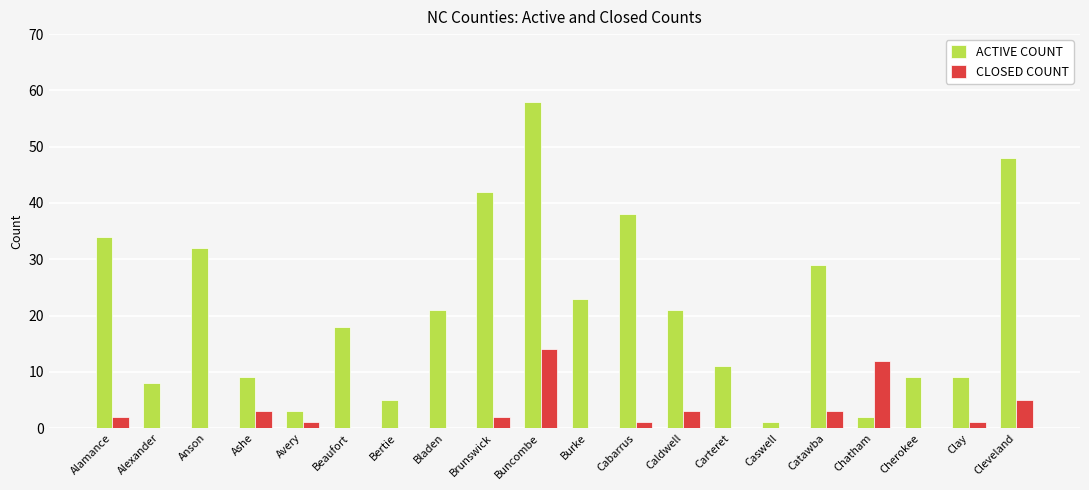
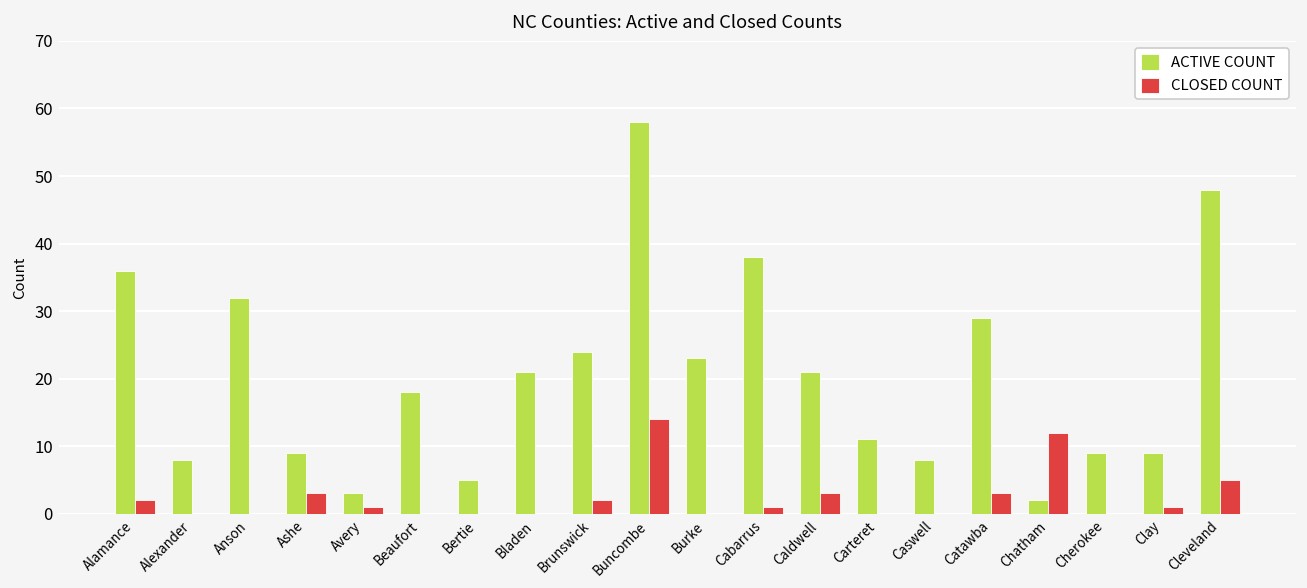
  {
    "ACTIVE COUNT": {
-     "Alamance": 34,
+     "Alamance": 36,
      "Alexander": 8,
      "Anson": 32,
      "Ashe": 9,
      "Avery": 3,
      "Beaufort": 18,
      "Bertie": 5,
      "Bladen": 21,
-     "Brunswick": 42,
+     "Brunswick": 24,
      "Buncombe": 58,
      "Burke": 23,
      "Cabarrus": 38,
      "Caldwell": 21,
      "Carteret": 11,
-     "Caswell": 1,
+     "Caswell": 8,
      "Catawba": 29,
      "Chatham": 2,
      "Cherokee": 9,
      "Clay": 9,
      "Cleveland": 48
    },
    "CLOSED COUNT": {
      "Alamance": 2,
      "Alexander": 0,
      "Anson": 0,
      "Ashe": 3,
      "Avery": 1,
      "Beaufort": 0,
      "Bertie": 0,
      "Bladen": 0,
      "Brunswick": 2,
      "Buncombe": 14,
      "Burke": 0,
      "Cabarrus": 1,
      "Caldwell": 3,
      "Carteret": 0,
      "Caswell": 0,
      "Catawba": 3,
      "Chatham": 12,
      "Cherokee": 0,
      "Clay": 1,
      "Cleveland": 5
    }
  }
